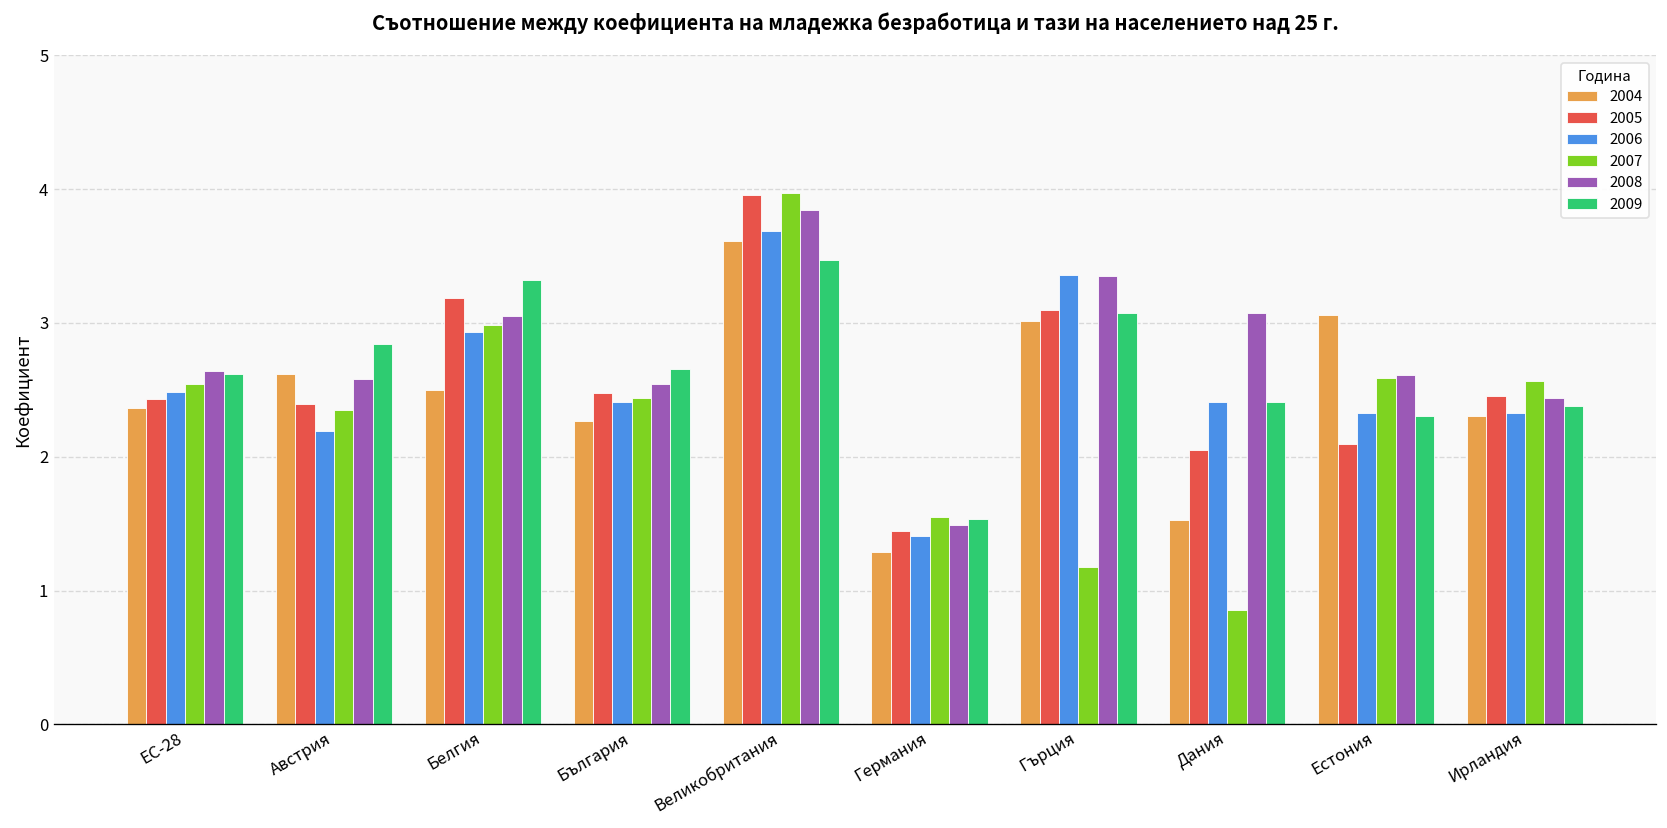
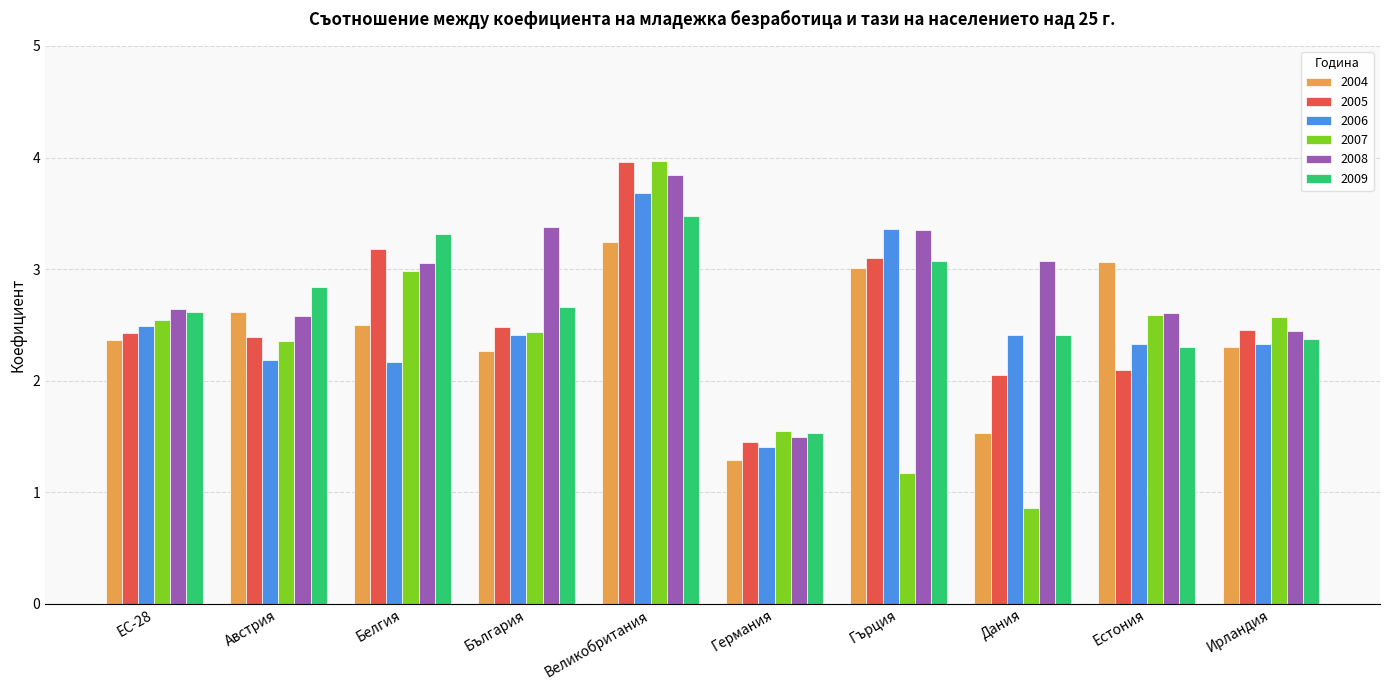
  {
    "2004": {
      "ЕС-28": 2.37,
      "Австрия": 2.62,
      "Белгия": 2.50,
      "България": 2.27,
-     "Великобритания": 3.61,
+     "Великобритания": 3.24,
      "Германия": 1.29,
      "Гърция": 3.01,
      "Дания": 1.53,
      "Естония": 3.06,
      "Ирландия": 2.31
    },
    "2005": {
      "ЕС-28": 2.43,
      "Австрия": 2.40,
      "Белгия": 3.18,
      "България": 2.48,
      "Великобритания": 3.96,
      "Германия": 1.45,
      "Гърция": 3.10,
      "Дания": 2.05,
      "Естония": 2.10,
      "Ирландия": 2.46
    },
    "2006": {
      "ЕС-28": 2.49,
      "Австрия": 2.19,
-     "Белгия": 2.93,
+     "Белгия": 2.17,
      "България": 2.41,
      "Великобритания": 3.68,
      "Германия": 1.41,
      "Гърция": 3.36,
      "Дания": 2.41,
      "Естония": 2.33,
      "Ирландия": 2.32
    },
    "2007": {
      "ЕС-28": 2.54,
      "Австрия": 2.35,
      "Белгия": 2.98,
      "България": 2.44,
      "Великобритания": 3.97,
      "Германия": 1.55,
      "Гърция": 1.17,
      "Дания": 0.86,
      "Естония": 2.59,
      "Ирландия": 2.57
    },
    "2008": {
      "ЕС-28": 2.64,
      "Австрия": 2.58,
      "Белгия": 3.05,
-     "България": 2.54,
+     "България": 3.38,
      "Великобритания": 3.85,
      "Германия": 1.49,
      "Гърция": 3.35,
      "Дания": 3.08,
      "Естония": 2.61,
      "Ирландия": 2.44
    },
    "2009": {
      "ЕС-28": 2.62,
      "Австрия": 2.84,
      "Белгия": 3.32,
      "България": 2.66,
      "Великобритания": 3.47,
      "Германия": 1.53,
      "Гърция": 3.07,
      "Дания": 2.41,
      "Естония": 2.30,
      "Ирландия": 2.38
    }
  }
